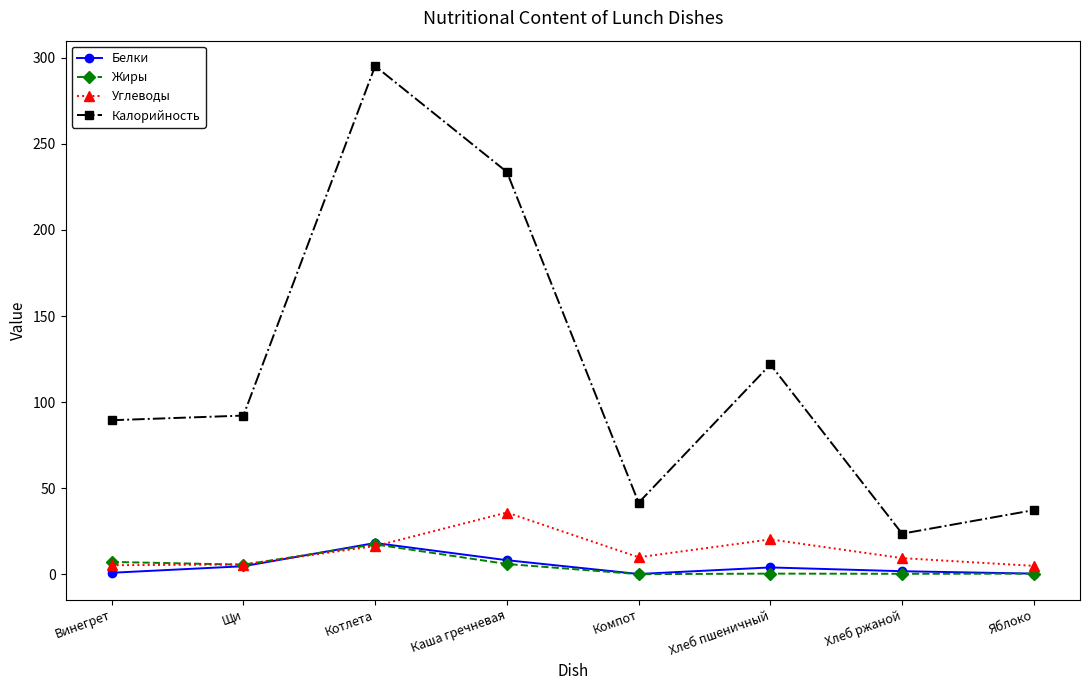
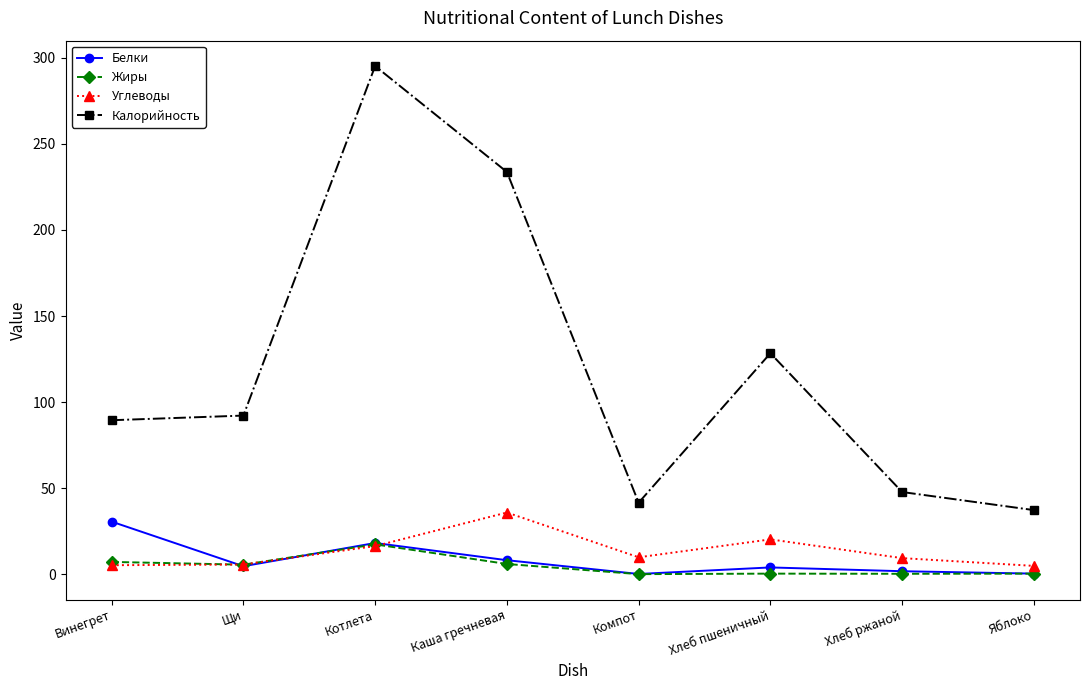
  {
    "Белки": {
-     "Винегрет": 1,
+     "Винегрет": 31,
      "Каша гречневая": 8,
      "Хлеб пшеничный": 4,
      "Хлеб ржаной": 2
    },
    "Жиры": {
      "Винегрет": 7,
      "Каша гречневая": 6,
      "Хлеб пшеничный": 0,
      "Хлеб ржаной": 0
    },
    "Углеводы": {
      "Винегрет": 5,
      "Каша гречневая": 36,
      "Компот": 10,
      "Хлеб пшеничный": 20,
      "Хлеб ржаной": 9,
      "Яблоко": 5
    },
    "Калорийность": {
      "Винегрет": 90,
      "Щи": 92,
      "Котлета": 295,
      "Каша гречневая": 234,
      "Компот": 42,
-     "Хлеб пшеничный": 122,
-     "Хлеб ржаной": 24,
+     "Хлеб пшеничный": 128,
+     "Хлеб ржаной": 48,
      "Яблоко": 37
    }
  }
